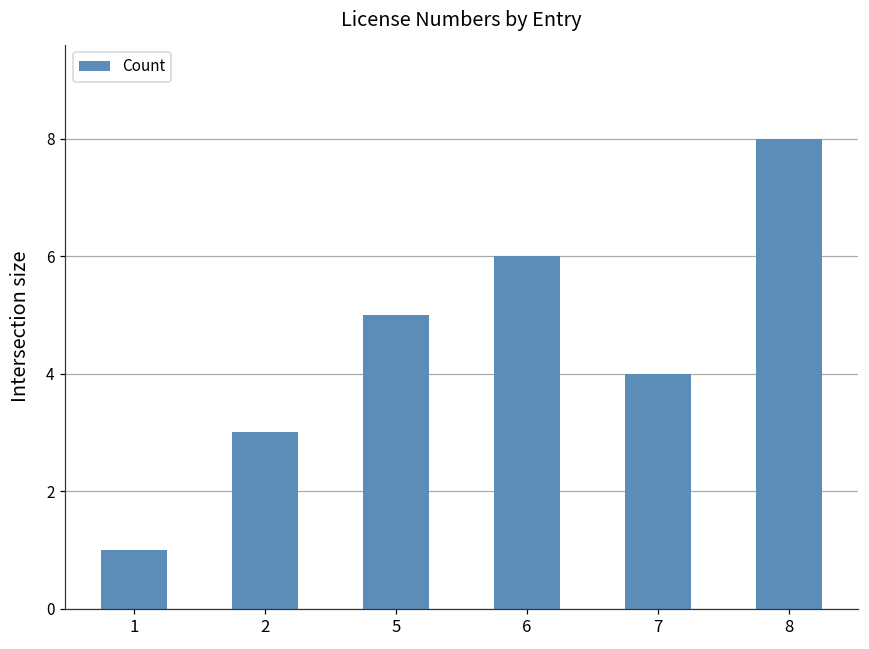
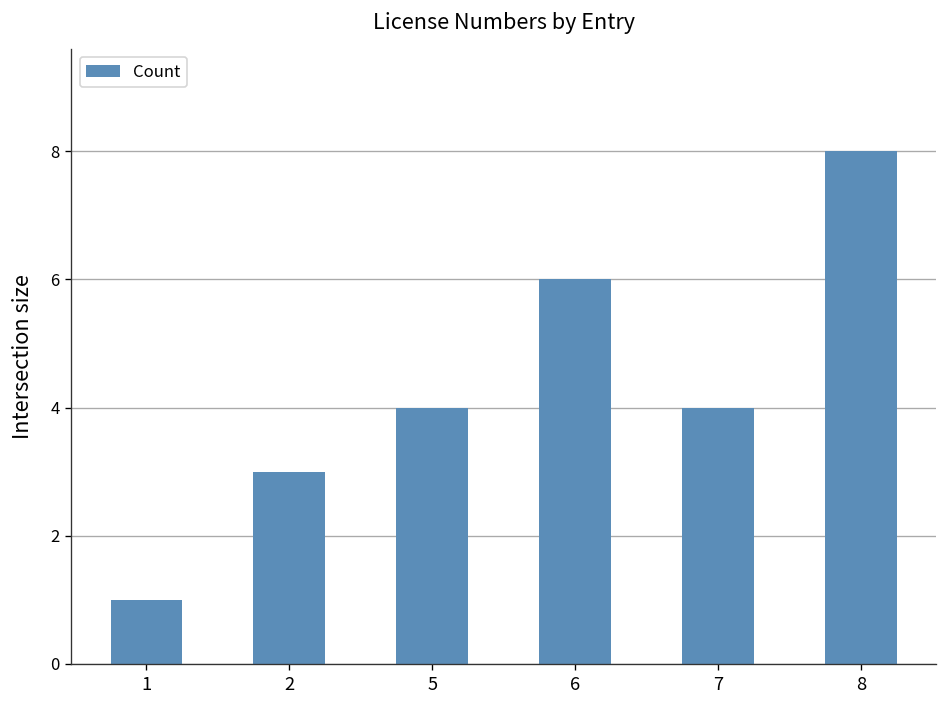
  {
    "1": 1,
    "2": 3,
-   "5": 5,
+   "5": 4,
    "6": 6,
    "7": 4,
    "8": 8
  }
